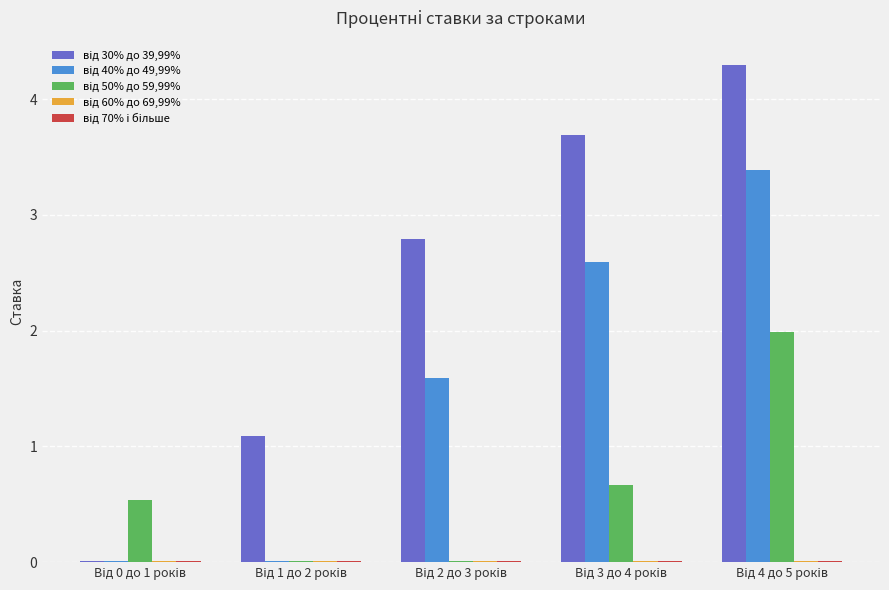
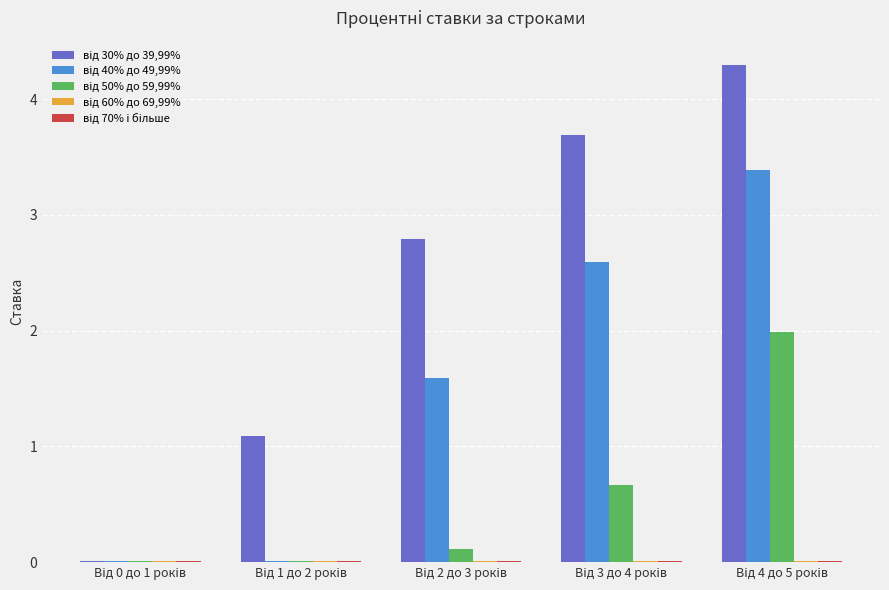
  {
    "від 50% до 59,99%": {
-     "Від 0 до 1 років": 0.54,
-     "Від 2 до 3 років": 0.01,
+     "Від 0 до 1 років": 0.01,
+     "Від 2 до 3 років": 0.11,
      "Від 3 до 4 років": 0.67,
      "Від 4 до 5 років": 1.99
    }
  }
